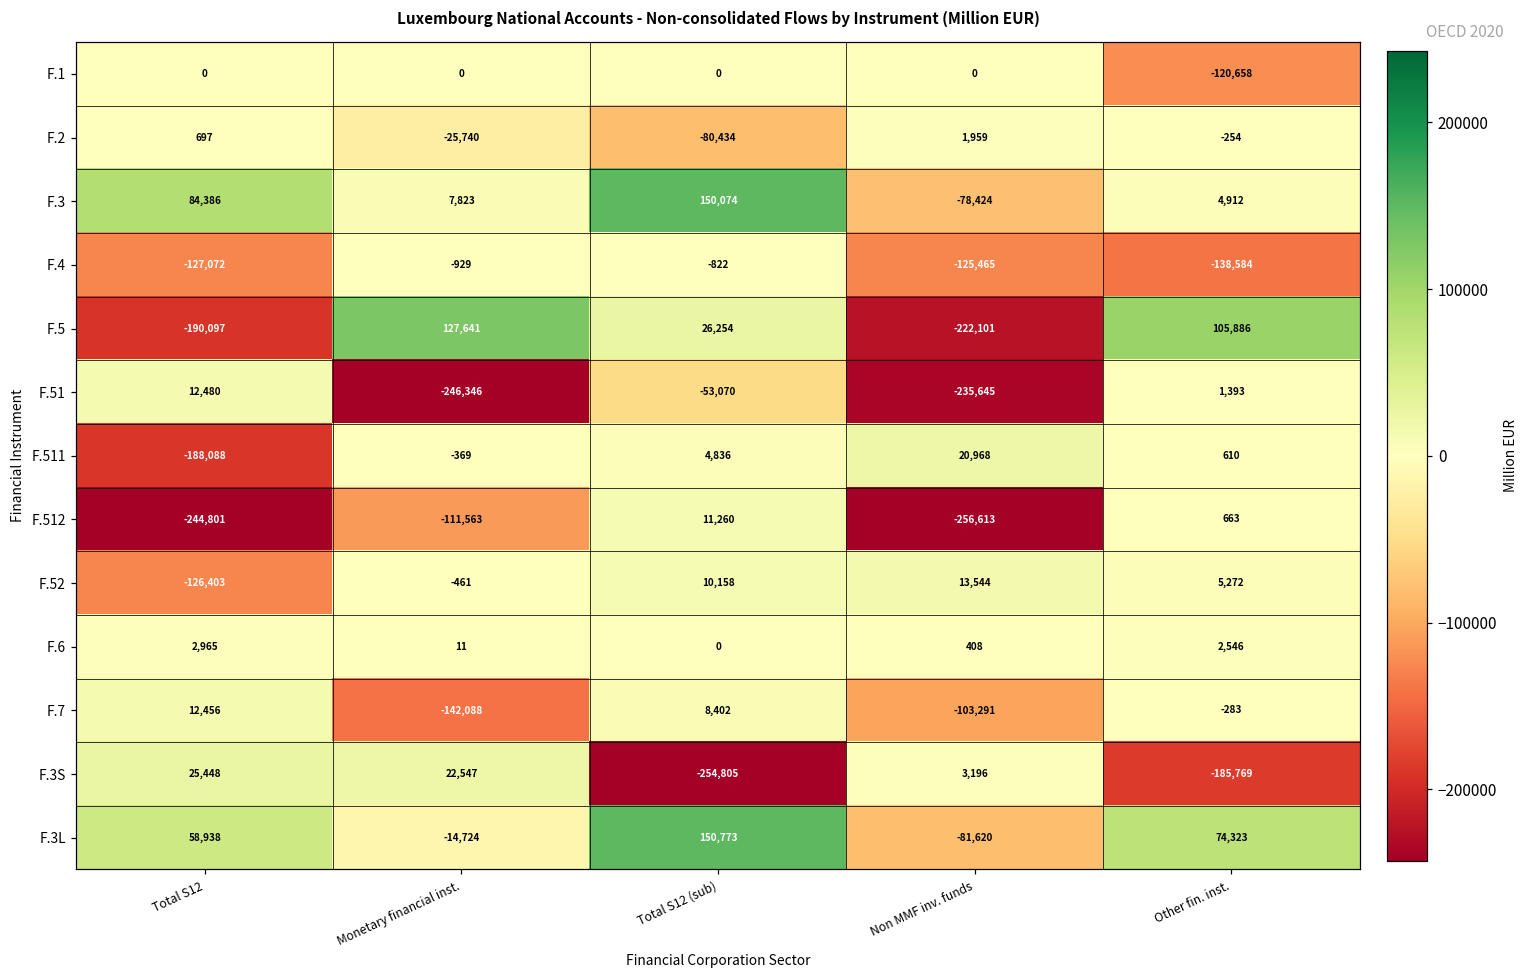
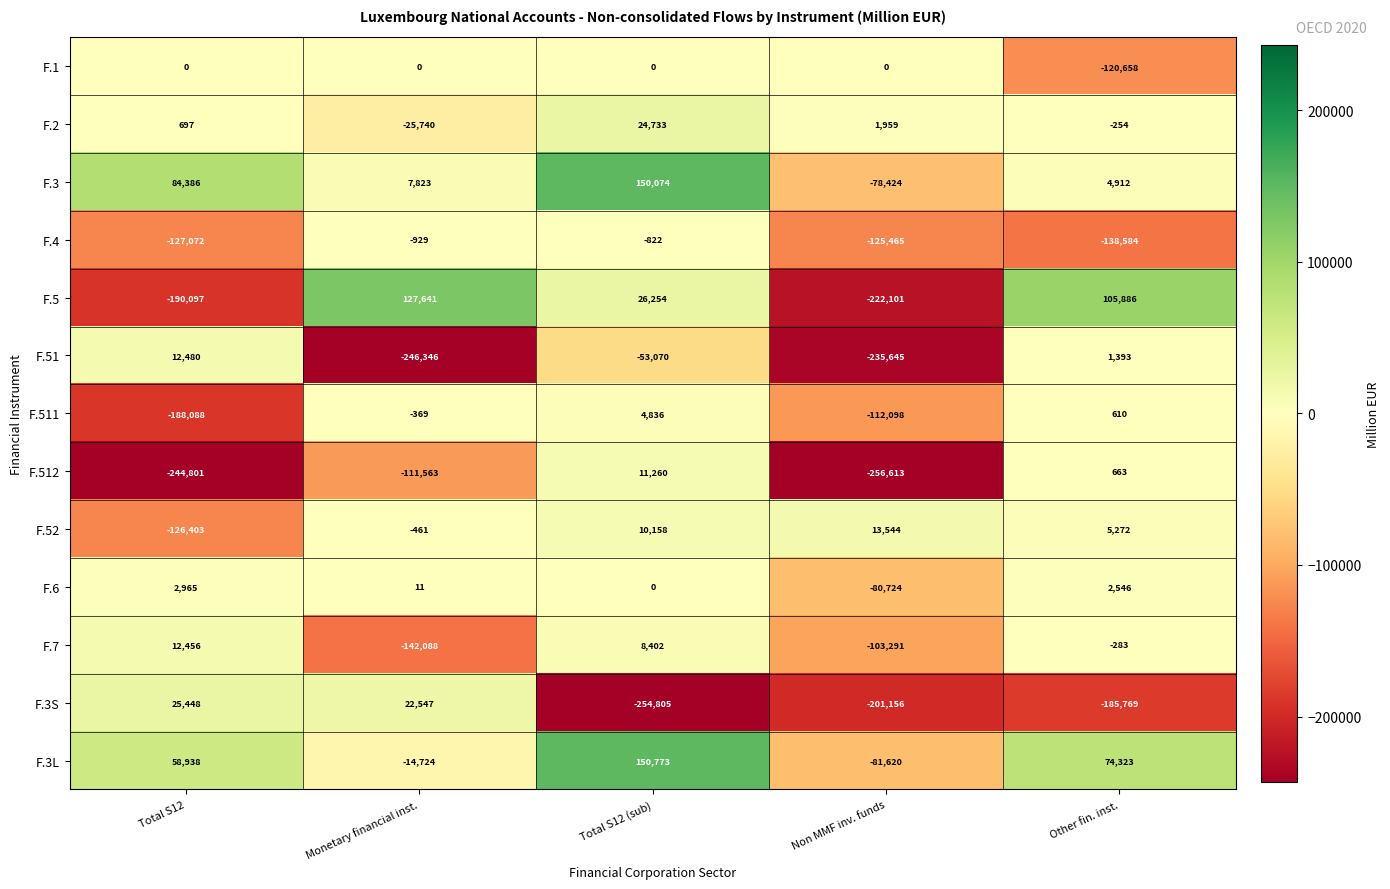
  {
    "F.1": {
      "Total S12": "0",
      "Monetary financial inst.": "0",
      "Total S12 (sub)": "0",
      "Non MMF inv. funds": "0",
      "Other fin. inst.": "-120,658"
    },
    "F.2": {
      "Total S12": "697",
      "Monetary financial inst.": "-25,740",
-     "Total S12 (sub)": "-80,434",
+     "Total S12 (sub)": "24,733",
      "Non MMF inv. funds": "1,959",
      "Other fin. inst.": "-254"
    },
    "F.3": {
      "Total S12": "84,386",
      "Monetary financial inst.": "7,823",
      "Total S12 (sub)": "150,074",
      "Non MMF inv. funds": "-78,424",
      "Other fin. inst.": "4,912"
    },
    "F.4": {
      "Total S12": "-127,072",
      "Monetary financial inst.": "-929",
      "Total S12 (sub)": "-822",
      "Non MMF inv. funds": "-125,465",
      "Other fin. inst.": "-138,584"
    },
    "F.5": {
      "Total S12": "-190,097",
      "Monetary financial inst.": "127,641",
      "Total S12 (sub)": "26,254",
      "Non MMF inv. funds": "-222,101",
      "Other fin. inst.": "105,886"
    },
    "F.51": {
      "Total S12": "12,480",
      "Monetary financial inst.": "-246,346",
      "Total S12 (sub)": "-53,070",
      "Non MMF inv. funds": "-235,645",
      "Other fin. inst.": "1,393"
    },
    "F.511": {
      "Total S12": "-188,088",
      "Monetary financial inst.": "-369",
      "Total S12 (sub)": "4,836",
-     "Non MMF inv. funds": "20,968",
+     "Non MMF inv. funds": "-112,098",
      "Other fin. inst.": "610"
    },
    "F.512": {
      "Total S12": "-244,801",
      "Monetary financial inst.": "-111,563",
      "Total S12 (sub)": "11,260",
      "Non MMF inv. funds": "-256,613",
      "Other fin. inst.": "663"
    },
    "F.52": {
      "Total S12": "-126,403",
      "Monetary financial inst.": "-461",
      "Total S12 (sub)": "10,158",
      "Non MMF inv. funds": "13,544",
      "Other fin. inst.": "5,272"
    },
    "F.6": {
      "Total S12": "2,965",
      "Monetary financial inst.": "11",
      "Total S12 (sub)": "0",
-     "Non MMF inv. funds": "408",
+     "Non MMF inv. funds": "-80,724",
      "Other fin. inst.": "2,546"
    },
    "F.7": {
      "Total S12": "12,456",
      "Monetary financial inst.": "-142,088",
      "Total S12 (sub)": "8,402",
      "Non MMF inv. funds": "-103,291",
      "Other fin. inst.": "-283"
    },
    "F.3S": {
      "Total S12": "25,448",
      "Monetary financial inst.": "22,547",
      "Total S12 (sub)": "-254,805",
-     "Non MMF inv. funds": "3,196",
+     "Non MMF inv. funds": "-201,156",
      "Other fin. inst.": "-185,769"
    },
    "F.3L": {
      "Total S12": "58,938",
      "Monetary financial inst.": "-14,724",
      "Total S12 (sub)": "150,773",
      "Non MMF inv. funds": "-81,620",
      "Other fin. inst.": "74,323"
    }
  }
